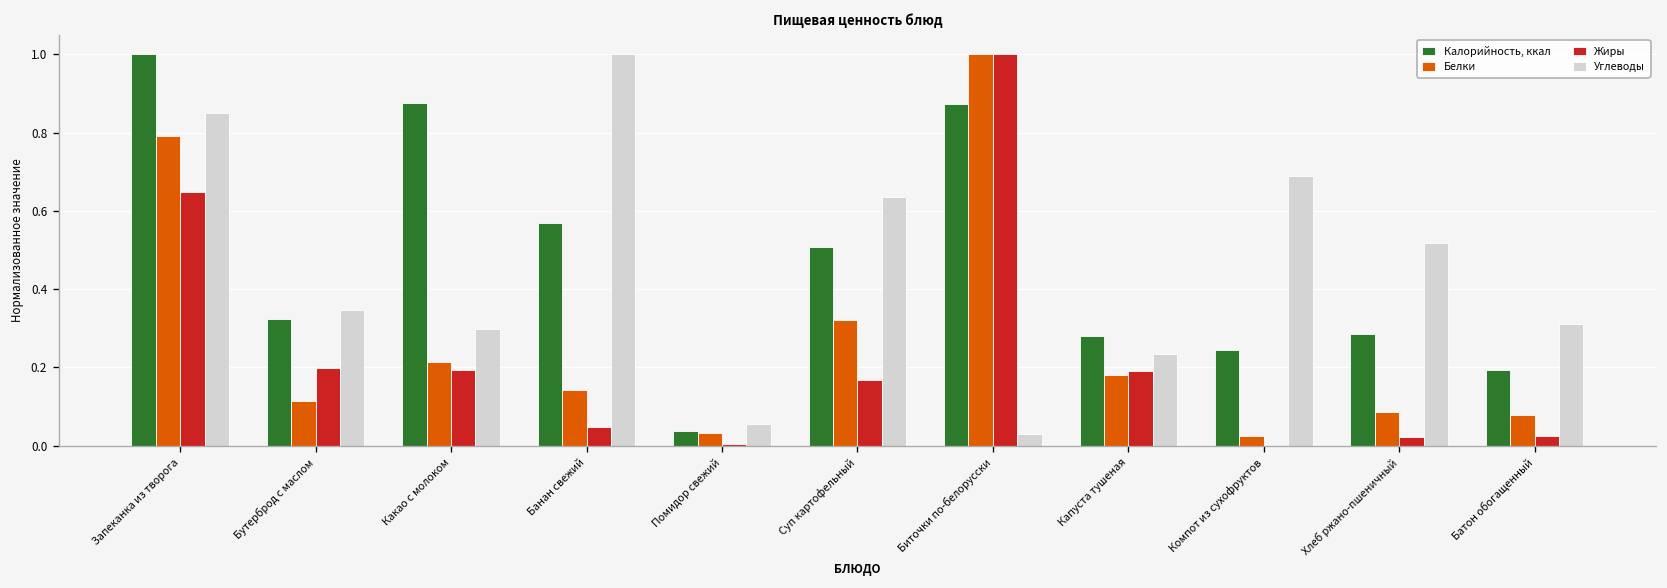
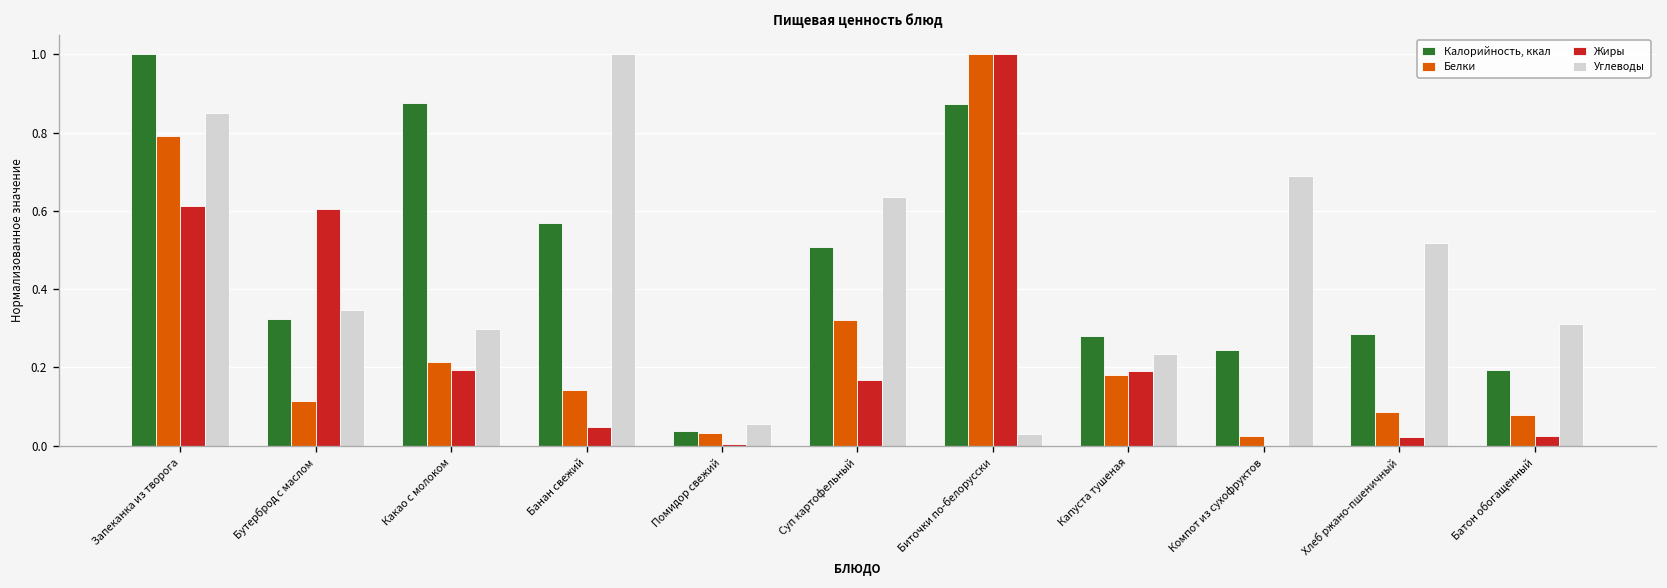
  {
    "Калорийность, ккал": {
      "Запеканка из творога": 1.00,
      "Бутерброд с маслом": 0.33,
      "Какао с молоком": 0.88,
      "Банан свежий": 0.57,
      "Помидор свежий": 0.04,
      "Суп картофельный": 0.51,
      "Биточки по-белорусски": 0.87,
      "Капуста тушеная": 0.28,
      "Компот из сухофруктов": 0.24,
      "Хлеб ржано-пшеничный": 0.28,
      "Батон обогащенный": 0.19
    },
    "Белки": {
      "Запеканка из творога": 0.79,
      "Бутерброд с маслом": 0.11,
      "Какао с молоком": 0.21,
      "Банан свежий": 0.14,
      "Помидор свежий": 0.03,
      "Суп картофельный": 0.32,
      "Биточки по-белорусски": 1.00,
      "Капуста тушеная": 0.18,
      "Компот из сухофруктов": 0.02,
      "Хлеб ржано-пшеничный": 0.08,
      "Батон обогащенный": 0.08
    },
    "Жиры": {
-     "Запеканка из творога": 0.65,
-     "Бутерброд с маслом": 0.20,
+     "Запеканка из творога": 0.61,
+     "Бутерброд с маслом": 0.61,
      "Какао с молоком": 0.19,
      "Банан свежий": 0.05,
      "Суп картофельный": 0.17,
      "Биточки по-белорусски": 1.00,
      "Капуста тушеная": 0.19,
      "Компот из сухофруктов": 0.00,
      "Хлеб ржано-пшеничный": 0.02,
      "Батон обогащенный": 0.03
    },
    "Углеводы": {
      "Запеканка из творога": 0.85,
      "Бутерброд с маслом": 0.35,
      "Какао с молоком": 0.30,
      "Банан свежий": 1.00,
      "Помидор свежий": 0.05,
      "Суп картофельный": 0.64,
      "Биточки по-белорусски": 0.03,
      "Капуста тушеная": 0.23,
      "Компот из сухофруктов": 0.69,
      "Хлеб ржано-пшеничный": 0.52,
      "Батон обогащенный": 0.31
    }
  }
